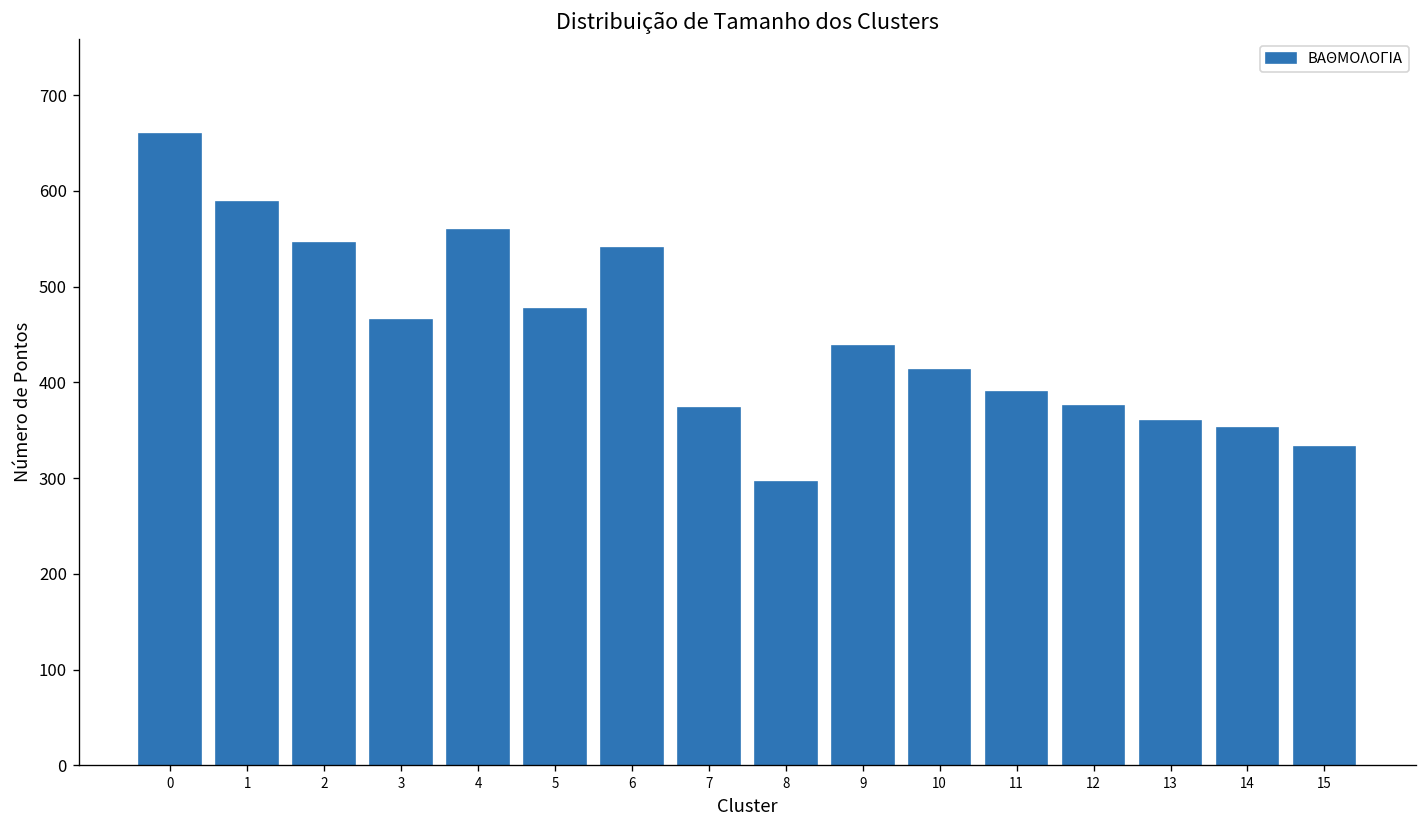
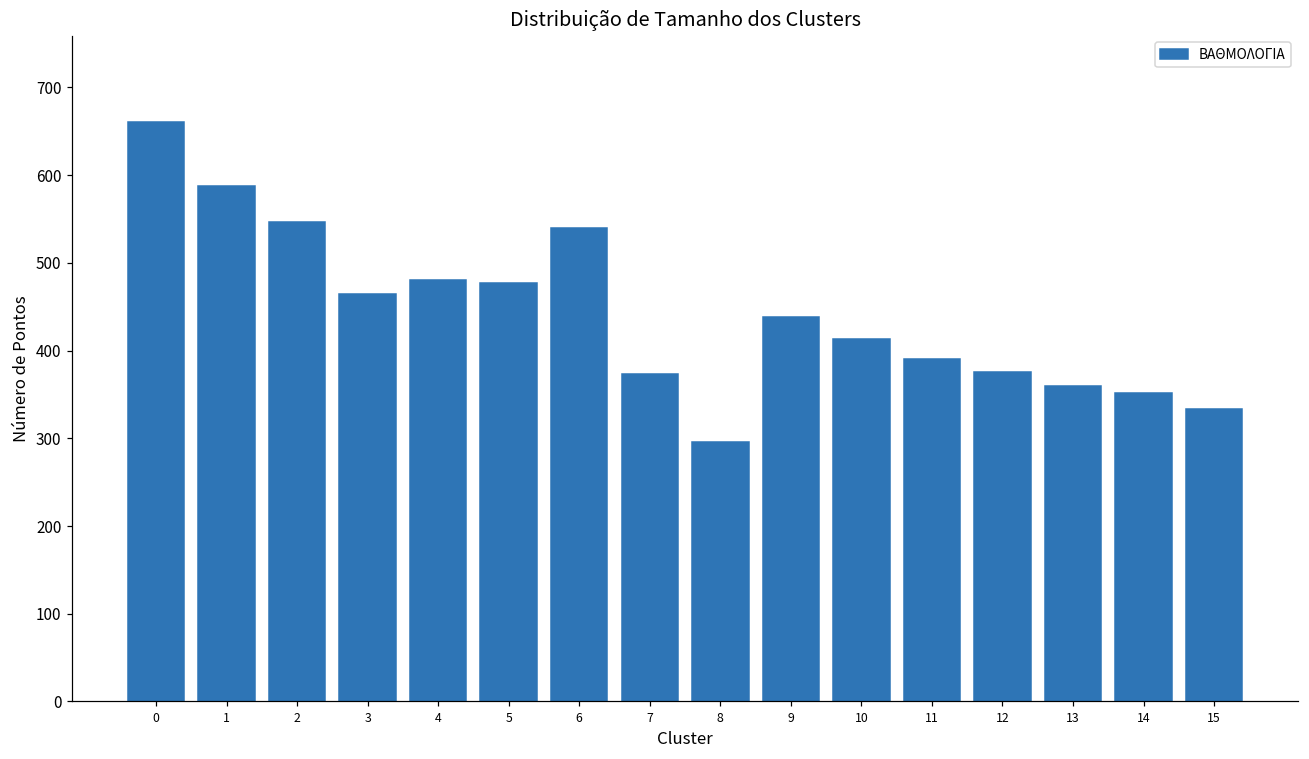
  {
    "0": 660,
    "1": 590,
    "2": 550,
    "3": 470,
-   "4": 560,
+   "4": 480,
    "5": 480,
    "6": 540,
    "7": 370,
    "8": 300,
    "9": 440,
    "10": 410,
    "11": 390,
    "12": 380,
    "13": 360,
    "14": 350,
    "15": 330
  }
